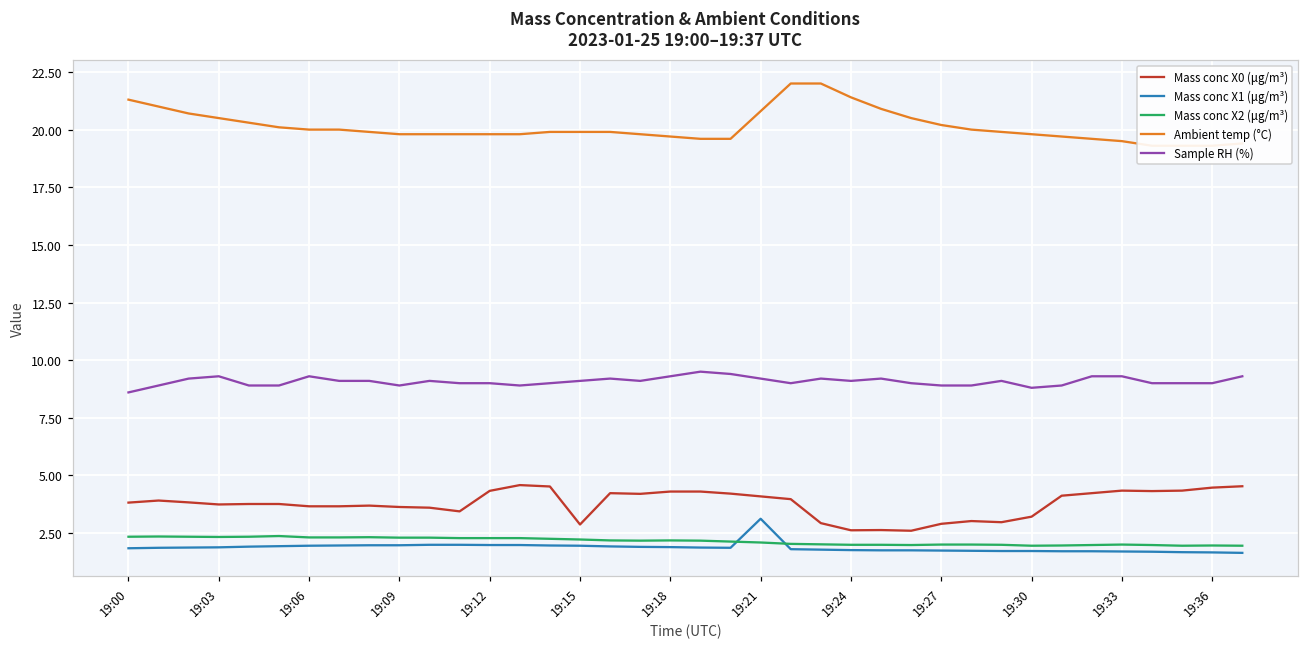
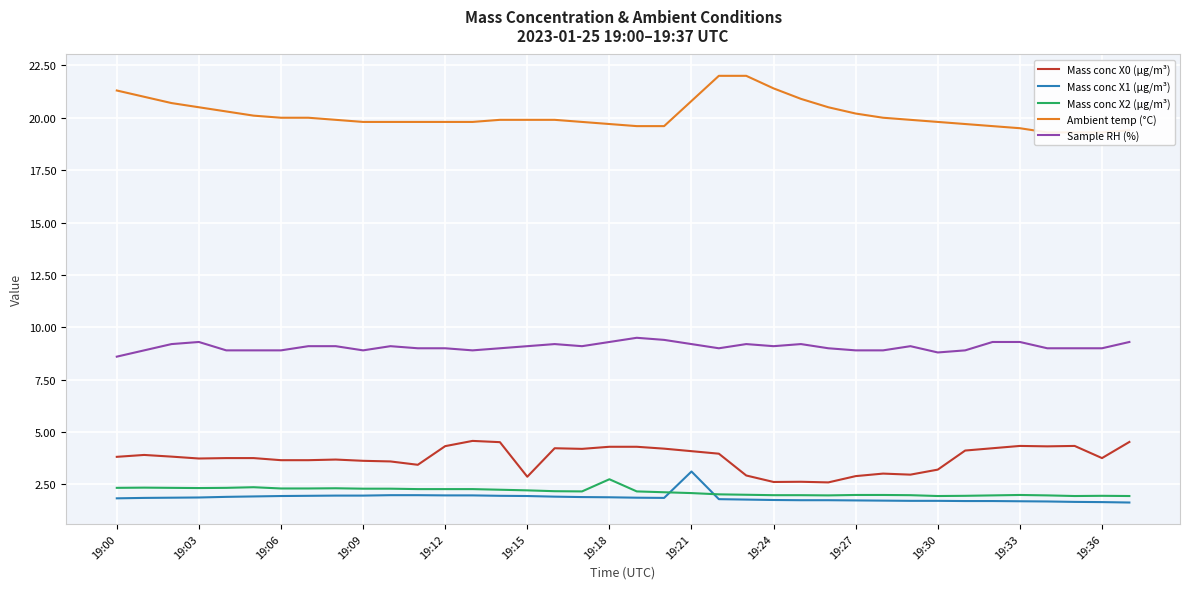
  {
    "Mass conc X0 (μg/m³)": {
      "19:00": 3.8,
      "19:03": 3.7,
      "19:06": 3.7,
      "19:09": 3.6,
      "19:12": 4.3,
      "19:15": 2.9,
      "19:18": 4.3,
      "19:21": 4.1,
      "19:24": 2.6,
      "19:27": 2.9,
      "19:30": 3.2,
      "19:33": 4.3,
-     "19:36": 4.5
+     "19:36": 3.8
    },
    "Mass conc X1 (μg/m³)": {
      "19:00": 1.8,
      "19:03": 1.9,
      "19:06": 2.0,
      "19:09": 2.0,
      "19:12": 2.0,
      "19:15": 2.0,
      "19:18": 1.9,
      "19:21": 3.1,
      "19:24": 1.8,
      "19:27": 1.7,
      "19:30": 1.7,
      "19:33": 1.7,
      "19:36": 1.7
    },
    "Mass conc X2 (μg/m³)": {
      "19:00": 2.3,
      "19:03": 2.3,
      "19:06": 2.3,
      "19:09": 2.3,
      "19:12": 2.3,
      "19:15": 2.2,
-     "19:18": 2.2,
+     "19:18": 2.8,
      "19:21": 2.1,
      "19:24": 2.0,
      "19:27": 2.0,
      "19:30": 2.0,
      "19:33": 2.0,
      "19:36": 2.0
    },
    "Ambient temp (°C)": {
      "19:00": 21.3,
      "19:03": 20.5,
      "19:06": 20.0,
      "19:09": 19.8,
      "19:12": 19.8,
      "19:15": 19.9,
      "19:18": 19.7,
      "19:21": 20.8,
      "19:24": 21.4,
      "19:27": 20.2,
      "19:30": 19.8,
      "19:33": 19.5
    },
    "Sample RH (%)": {
      "19:00": 8.6,
      "19:03": 9.3,
-     "19:06": 9.3,
+     "19:06": 8.9,
      "19:09": 8.9,
      "19:12": 9.0,
      "19:15": 9.1,
      "19:18": 9.3,
      "19:21": 9.2,
      "19:24": 9.1,
      "19:27": 8.9,
      "19:30": 8.8,
      "19:33": 9.3,
      "19:36": 9.0
    }
  }
